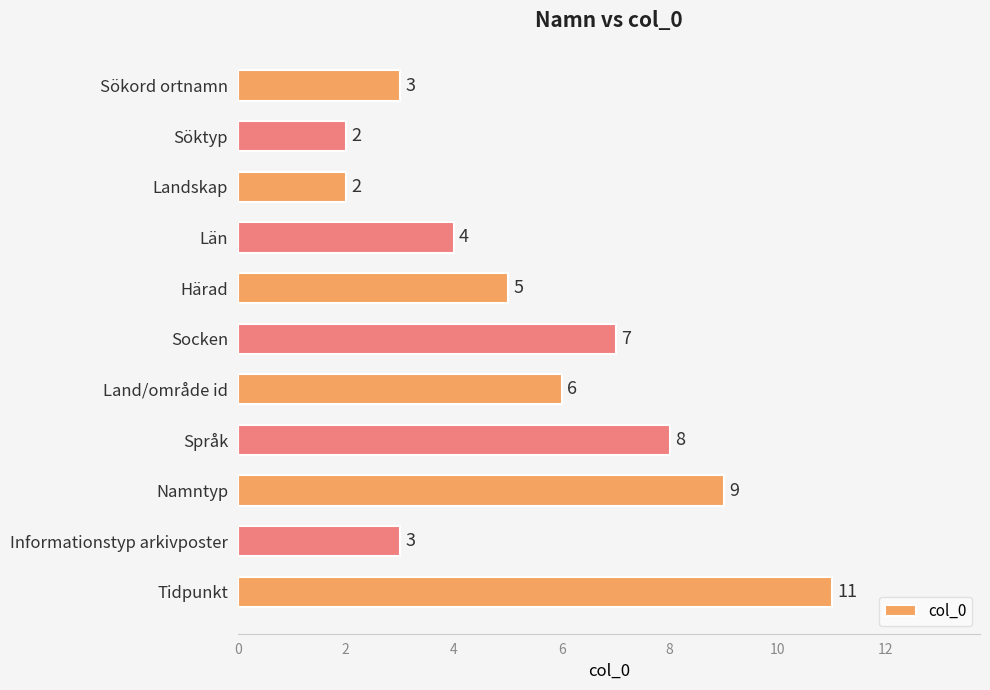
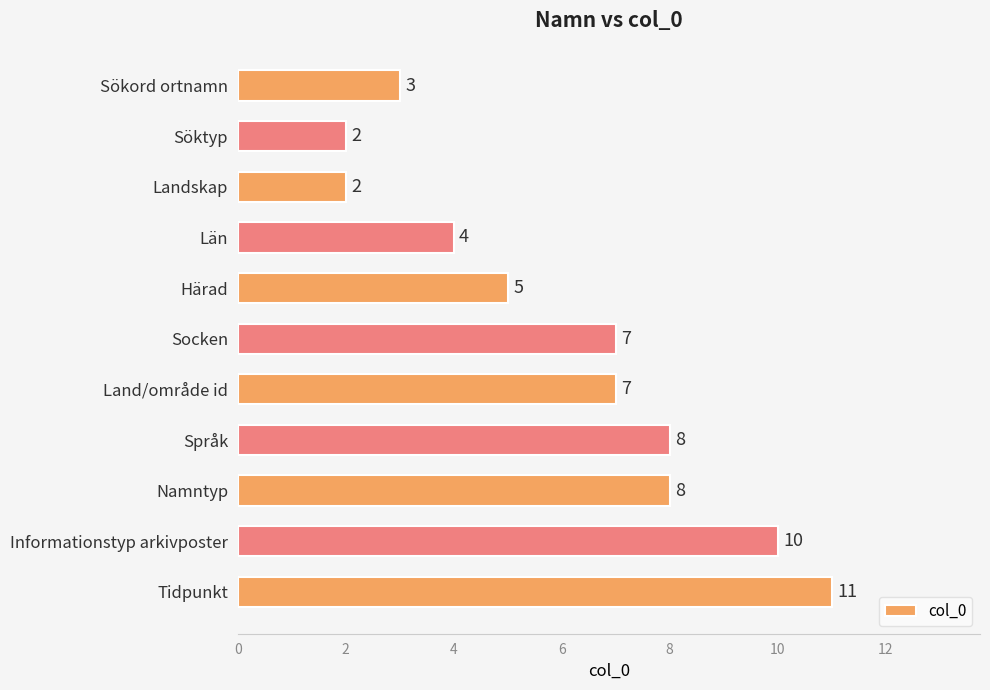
  {
    "Sökord ortnamn": 3,
    "Söktyp": 2,
    "Landskap": 2,
    "Län": 4,
    "Härad": 5,
    "Socken": 7,
-   "Land/område id": 6,
+   "Land/område id": 7,
    "Språk": 8,
-   "Namntyp": 9,
-   "Informationstyp arkivposter": 3,
+   "Namntyp": 8,
+   "Informationstyp arkivposter": 10,
    "Tidpunkt": 11
  }
